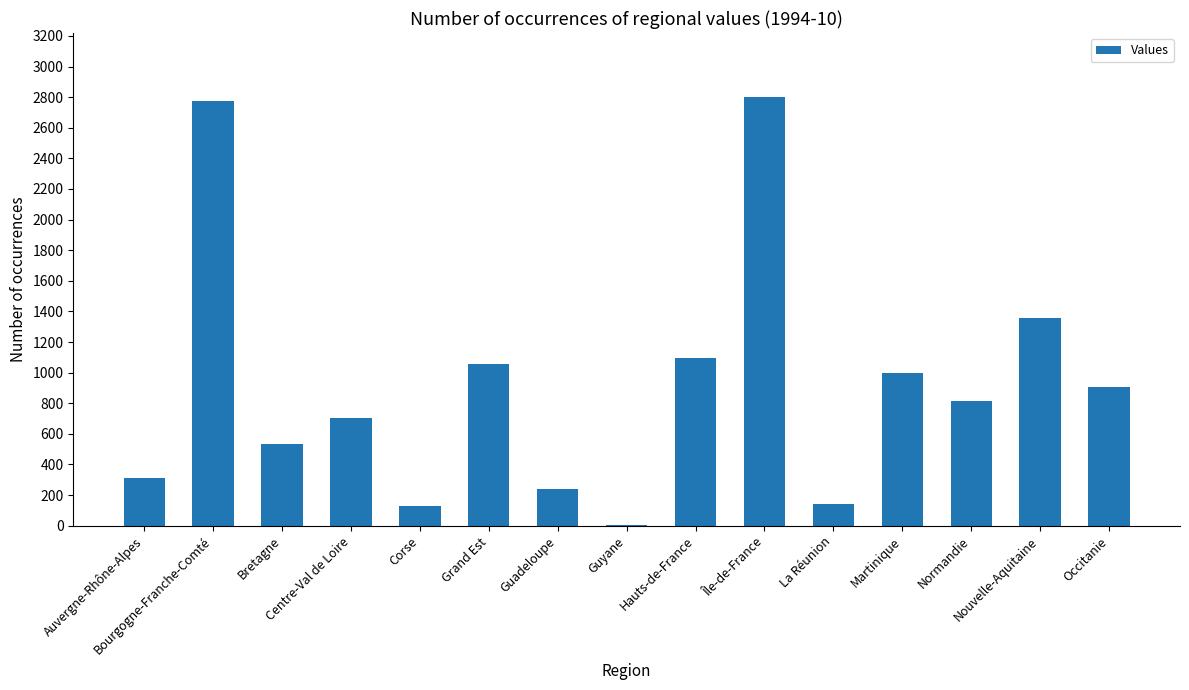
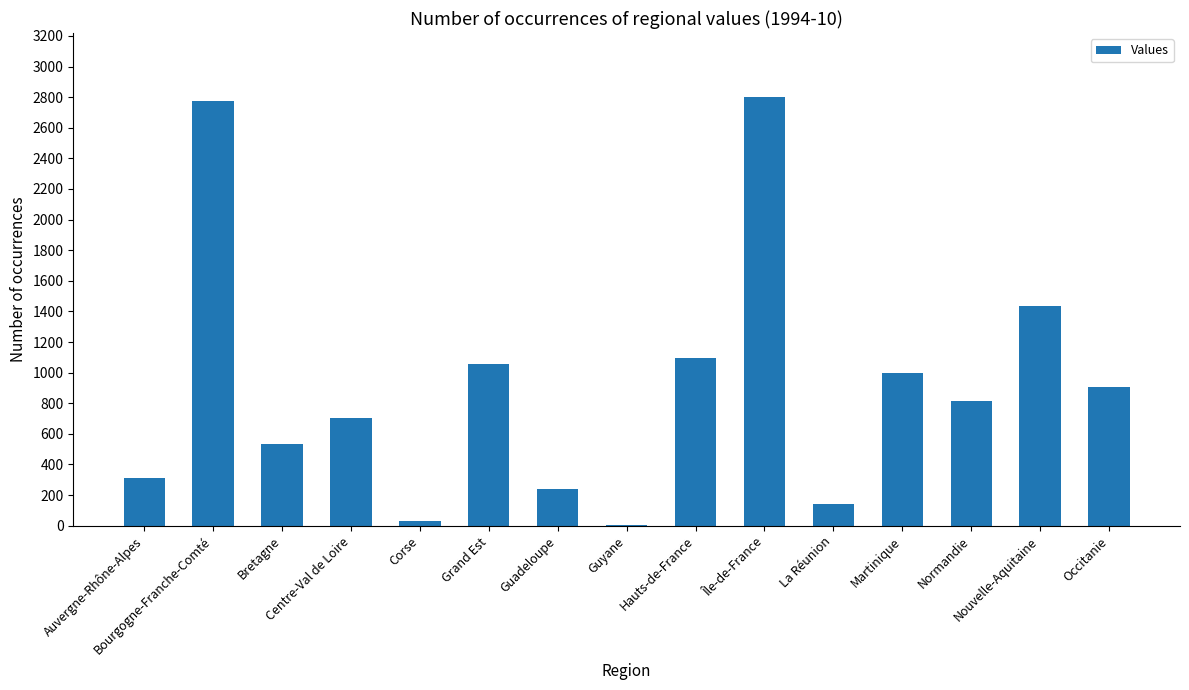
  {
    "Auvergne-Rhône-Alpes": 310,
    "Bourgogne-Franche-Comté": 2770,
    "Bretagne": 530,
    "Centre-Val de Loire": 700,
-   "Corse": 130,
+   "Corse": 30,
    "Grand Est": 1060,
    "Guadeloupe": 240,
    "Hauts-de-France": 1100,
    "Île-de-France": 2800,
    "La Réunion": 140,
    "Martinique": 1000,
    "Normandie": 820,
-   "Nouvelle-Aquitaine": 1360,
+   "Nouvelle-Aquitaine": 1440,
    "Occitanie": 910
  }
